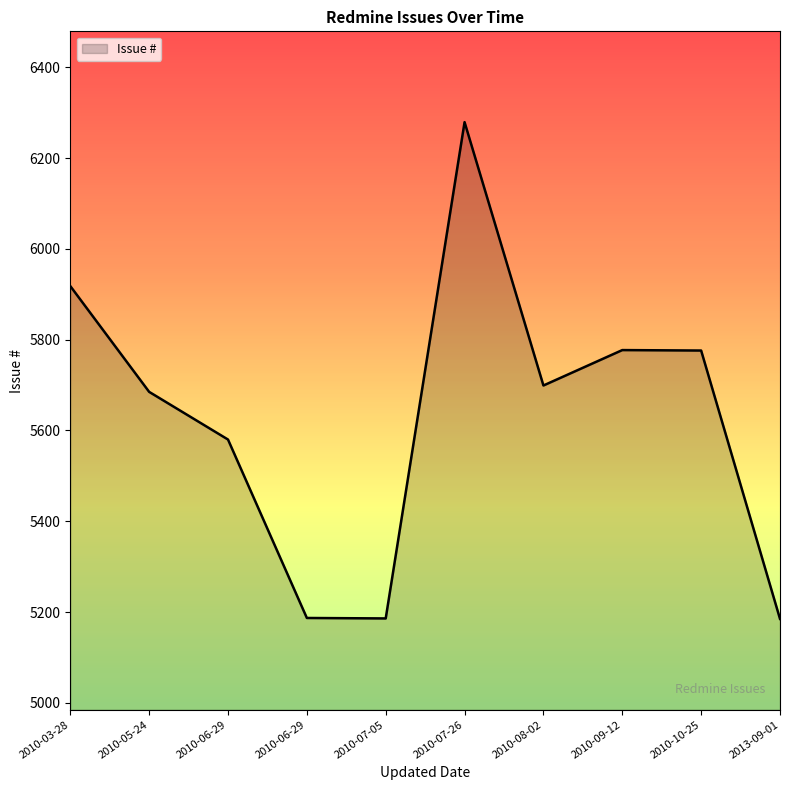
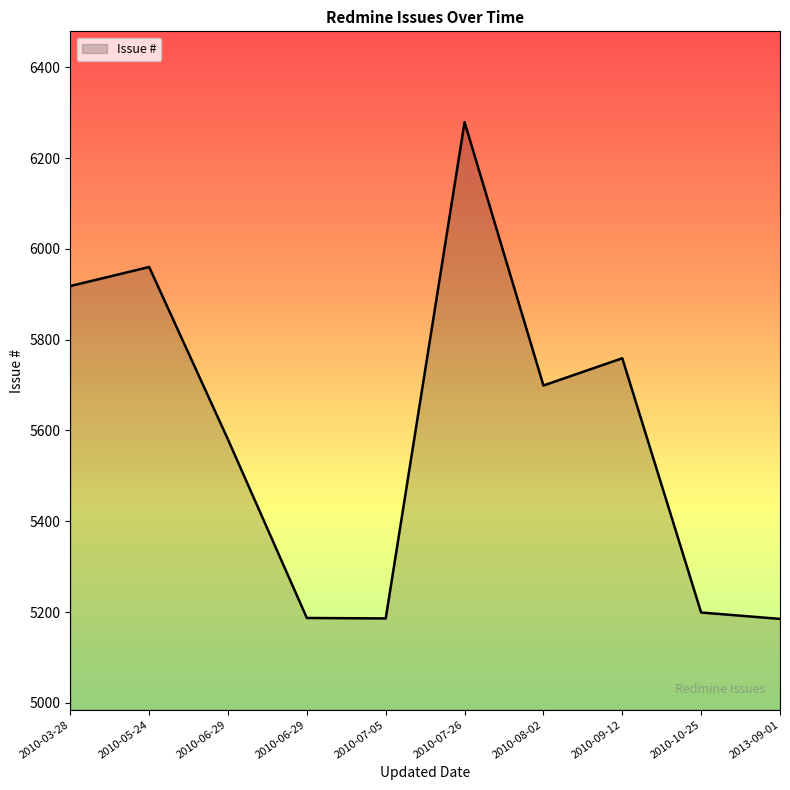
  {
    "2010-03-28": 5920,
-   "2010-05-24": 5690,
+   "2010-05-24": 5960,
    "2010-07-05": 5190,
    "2010-07-26": 6280,
    "2010-08-02": 5700,
-   "2010-09-12": 5780,
-   "2010-10-25": 5780,
+   "2010-09-12": 5760,
+   "2010-10-25": 5200,
    "2013-09-01": 5190
  }
